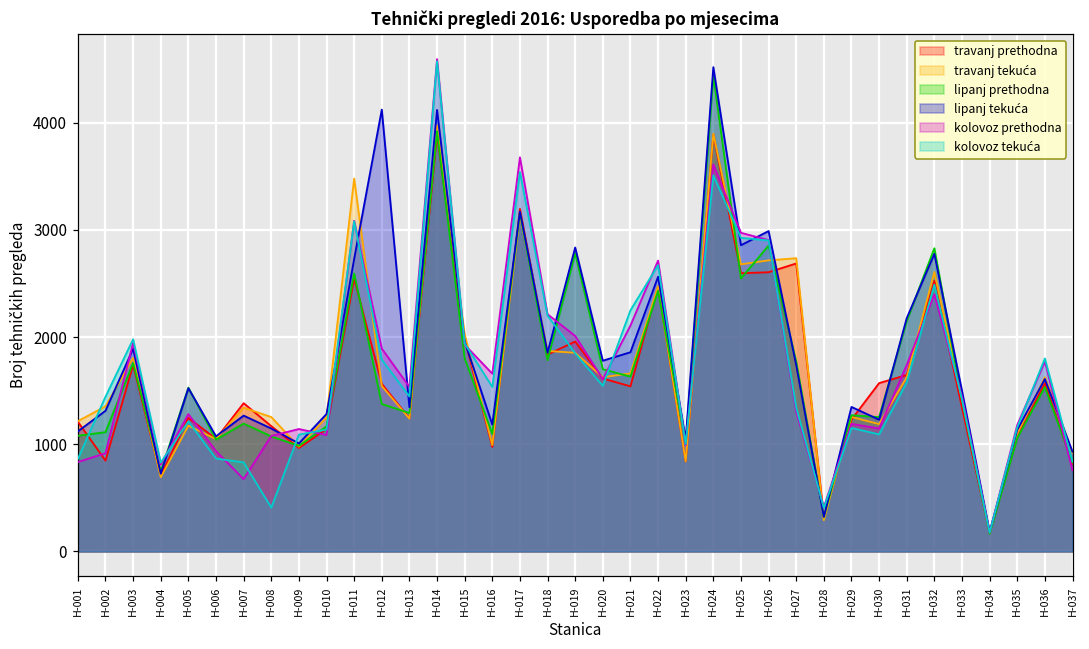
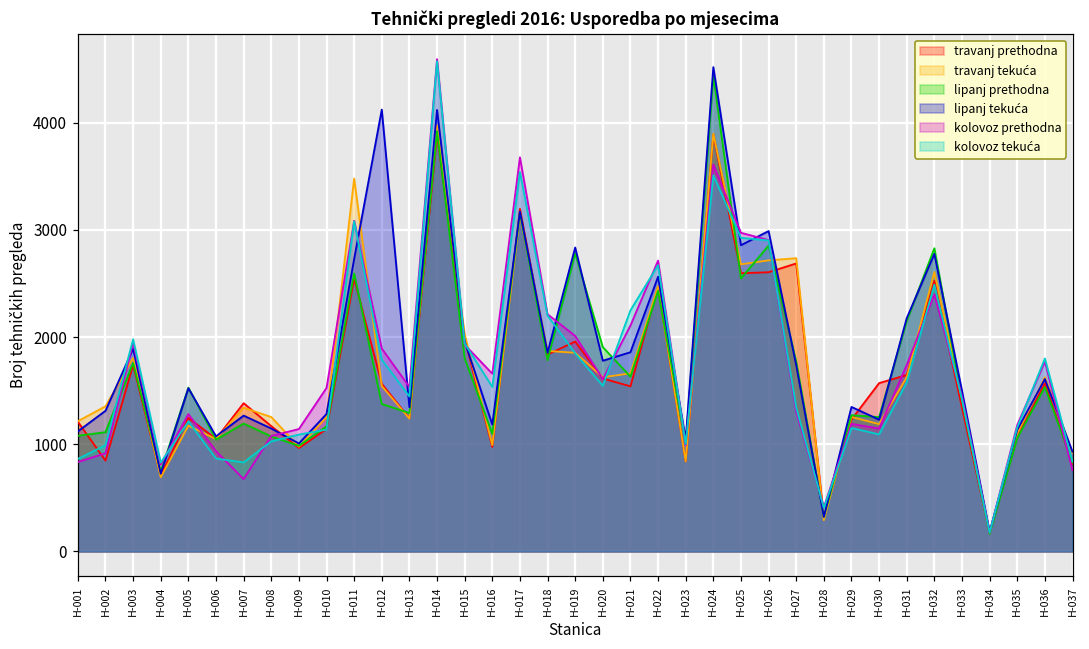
  {
    "travanj prethodna": {
      "H-002": 800,
      "H-005": 1200,
      "H-007": 1400,
      "H-011": 2500,
      "H-014": 3900,
      "H-015": 2000,
      "H-019": 2000,
      "H-021": 1500,
      "H-025": 2600,
      "H-026": 2600,
      "H-027": 2700,
      "H-030": 1600,
      "H-032": 2500,
      "H-033": 1300,
      "H-036": 1600
    },
    "travanj tekuća": {
      "H-002": 1400,
      "H-003": 1800,
      "H-005": 1200,
      "H-007": 1300,
      "H-008": 1300,
      "H-010": 1300,
      "H-011": 3500,
      "H-014": 4000,
      "H-015": 2000,
      "H-021": 1700,
      "H-025": 2700,
      "H-026": 2700,
      "H-027": 2700,
      "H-028": 300,
      "H-030": 1200,
      "H-032": 2600,
      "H-035": 1100
    },
    "lipanj prethodna": {
      "H-001": 1100,
      "H-002": 1100,
      "H-007": 1200,
      "H-011": 2600,
      "H-012": 1400,
      "H-013": 1300,
      "H-014": 3900,
      "H-015": 1800,
      "H-016": 1100,
      "H-018": 1800,
      "H-019": 2800,
-     "H-020": 1700,
+     "H-020": 1900,
      "H-021": 1600,
      "H-022": 2400,
      "H-024": 4400,
      "H-025": 2500,
      "H-026": 2900,
      "H-027": 1800,
      "H-031": 2100,
      "H-032": 2800,
      "H-036": 1500
    },
    "lipanj tekuća": {
      "H-001": 1100,
      "H-002": 1300,
      "H-003": 1900,
      "H-007": 1300,
      "H-010": 1300,
      "H-011": 2700,
      "H-012": 4100,
      "H-013": 1300,
      "H-014": 4100,
      "H-016": 1200,
      "H-019": 2800,
      "H-020": 1800,
      "H-021": 1900,
      "H-022": 2600,
      "H-023": 1000,
      "H-024": 4500,
      "H-025": 2900,
      "H-026": 3000,
      "H-027": 1700,
      "H-029": 1300,
      "H-031": 2200,
      "H-032": 2800,
      "H-033": 1500
    },
    "kolovoz prethodna": {
      "H-001": 800,
      "H-002": 900,
      "H-003": 1900,
      "H-005": 1300,
      "H-006": 900,
      "H-007": 700,
      "H-009": 1100,
-     "H-010": 1100,
+     "H-010": 1500,
      "H-012": 1900,
      "H-013": 1500,
      "H-016": 1700,
      "H-017": 3700,
      "H-019": 2000,
      "H-021": 2100,
      "H-022": 2700,
      "H-024": 3600,
      "H-025": 3000,
      "H-027": 1300,
      "H-029": 1200,
      "H-030": 1100,
      "H-031": 1700,
      "H-032": 2400,
      "H-036": 1800,
      "H-037": 800
    },
    "kolovoz tekuća": {
      "H-001": 900,
-     "H-002": 1400,
+     "H-002": 1000,
      "H-003": 2000,
      "H-005": 1200,
      "H-006": 900,
      "H-007": 800,
-     "H-008": 400,
+     "H-008": 1000,
      "H-009": 1100,
      "H-012": 1800,
      "H-013": 1400,
      "H-016": 1500,
      "H-017": 3500,
      "H-020": 1500,
      "H-021": 2200,
      "H-022": 2700,
      "H-024": 3500,
      "H-025": 2900,
      "H-027": 1300,
      "H-029": 1200,
      "H-030": 1100,
      "H-031": 1600,
      "H-032": 2500,
      "H-036": 1800
    }
  }
